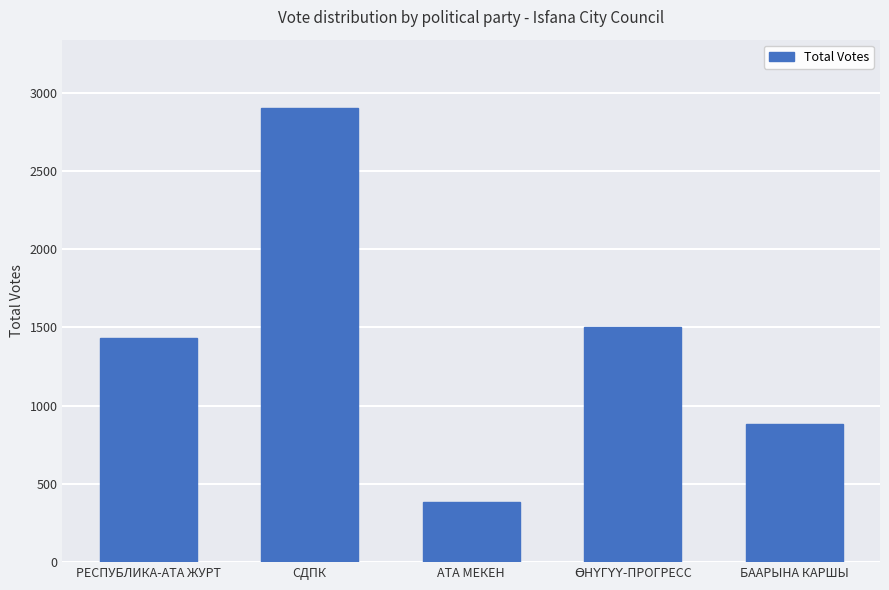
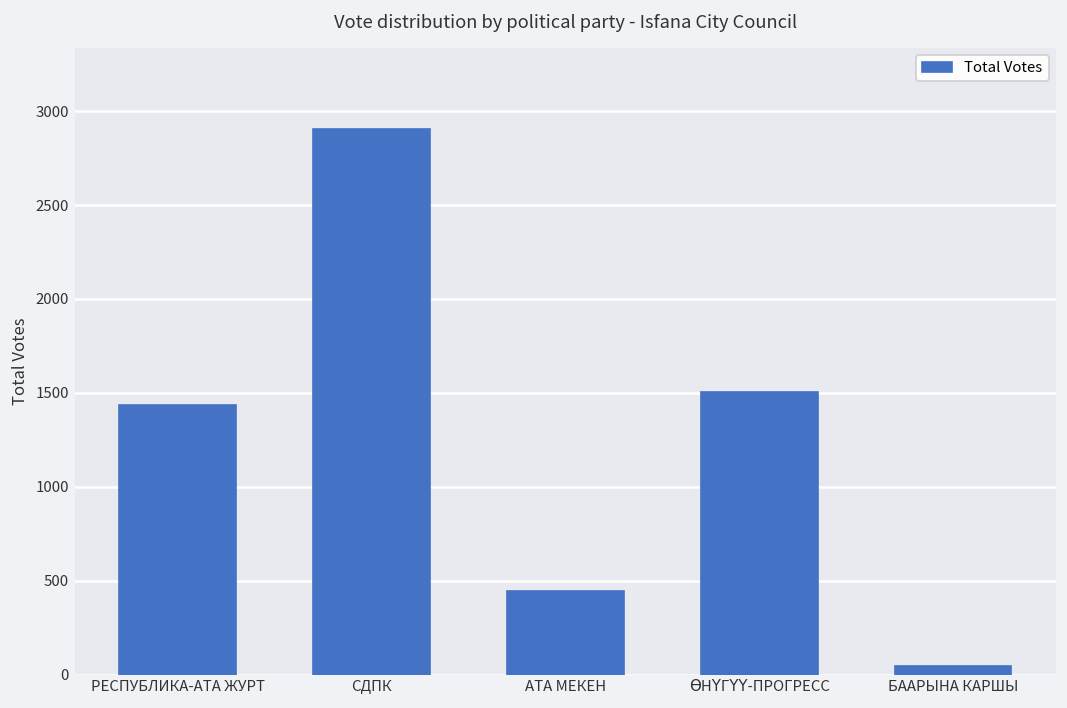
  {
    "РЕСПУБЛИКА-АТА ЖУРТ": 1440,
    "СДПК": 2900,
-   "АТА МЕКЕН": 380,
+   "АТА МЕКЕН": 440,
    "ӨНҮГҮҮ-ПРОГРЕСС": 1500,
-   "БААРЫНА КАРШЫ": 880
+   "БААРЫНА КАРШЫ": 50
  }
